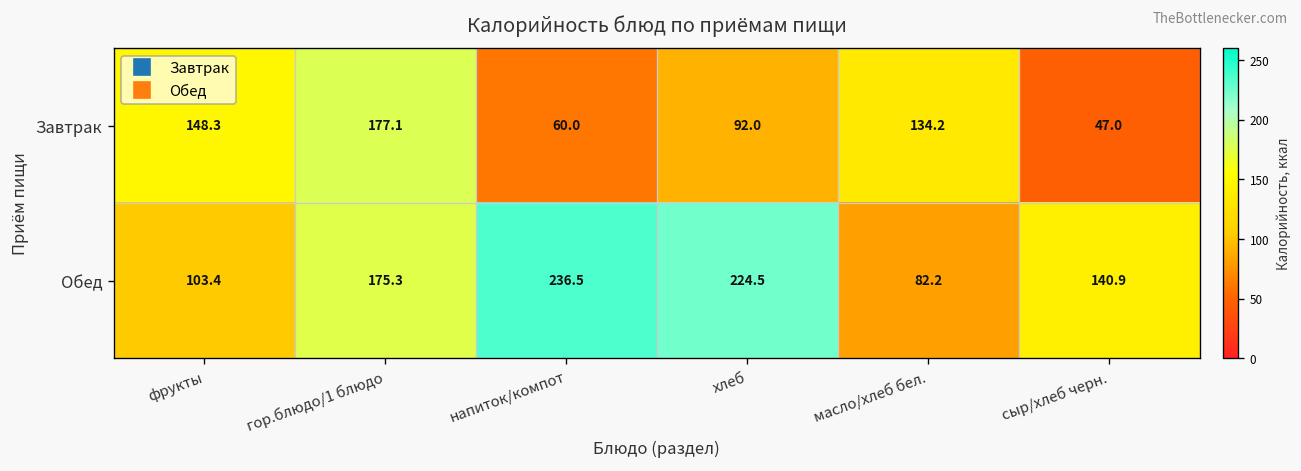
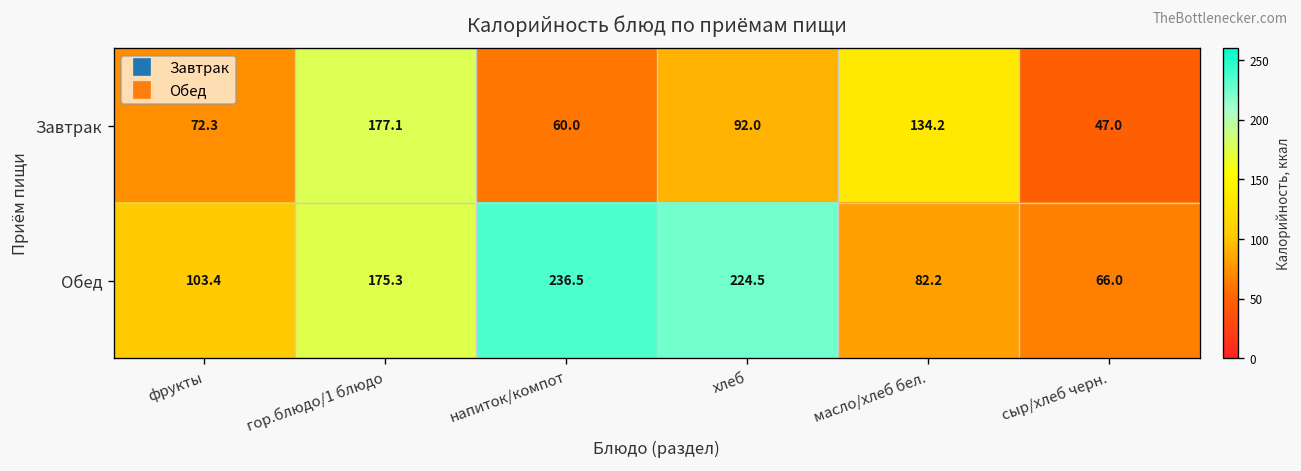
  {
    "Завтрак": {
-     "фрукты": 148.3,
+     "фрукты": 72.3,
      "гор.блюдо/1 блюдо": 177.1,
      "напиток/компот": 60.0,
      "хлеб": 92.0,
      "масло/хлеб бел.": 134.2,
      "сыр/хлеб черн.": 47.0
    },
    "Обед": {
      "фрукты": 103.4,
      "гор.блюдо/1 блюдо": 175.3,
      "напиток/компот": 236.5,
      "хлеб": 224.5,
      "масло/хлеб бел.": 82.2,
-     "сыр/хлеб черн.": 140.9
+     "сыр/хлеб черн.": 66.0
    }
  }
